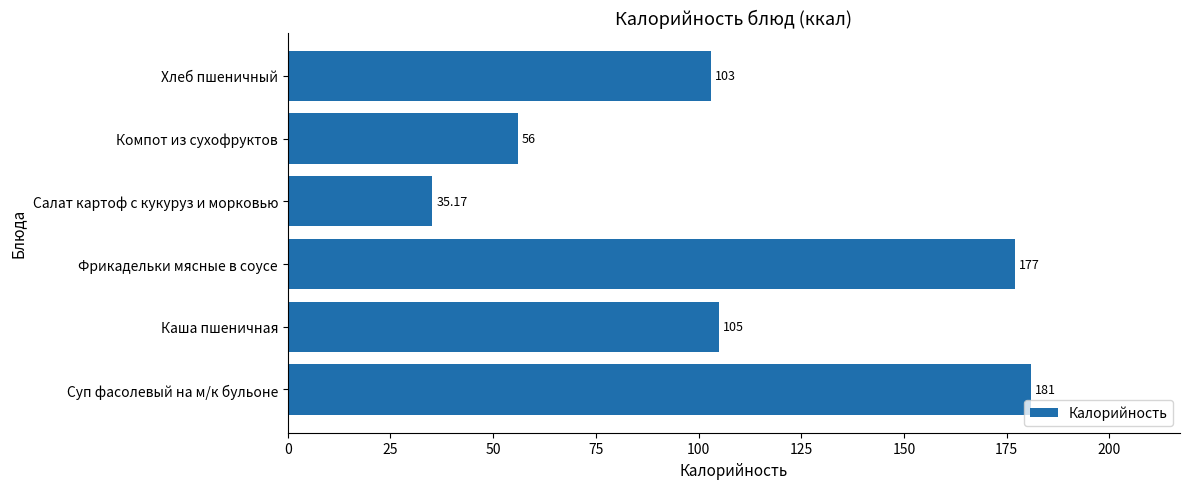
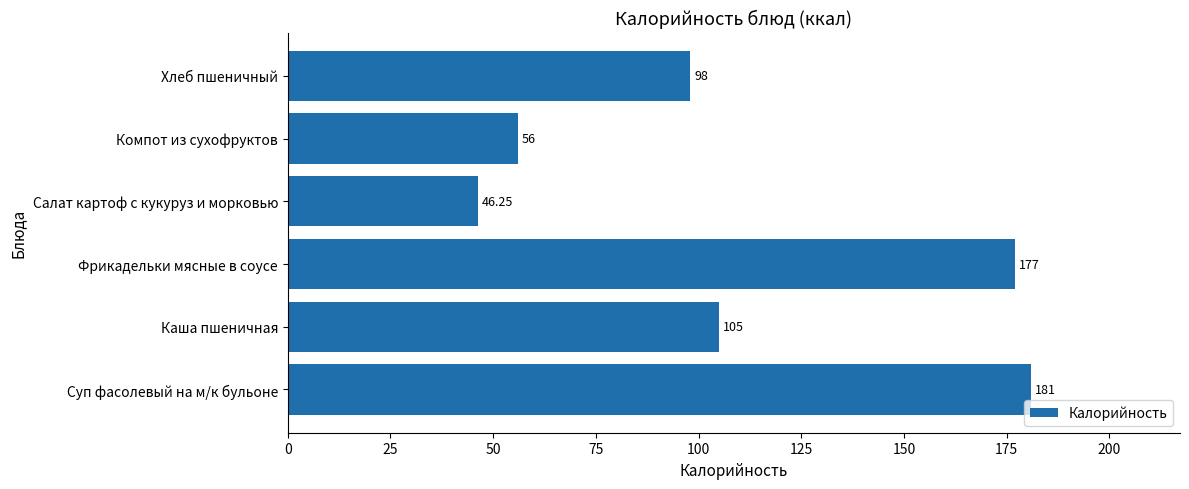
  {
-   "Хлеб пшеничный": 103,
+   "Хлеб пшеничный": 98,
    "Компот из сухофруктов": 56,
-   "Салат картоф с кукуруз и морковью": 35.17,
+   "Салат картоф с кукуруз и морковью": 46.25,
    "Фрикадельки мясные в соусе": 177,
    "Каша пшеничная": 105,
    "Суп фасолевый на м/к бульоне": 181
  }
